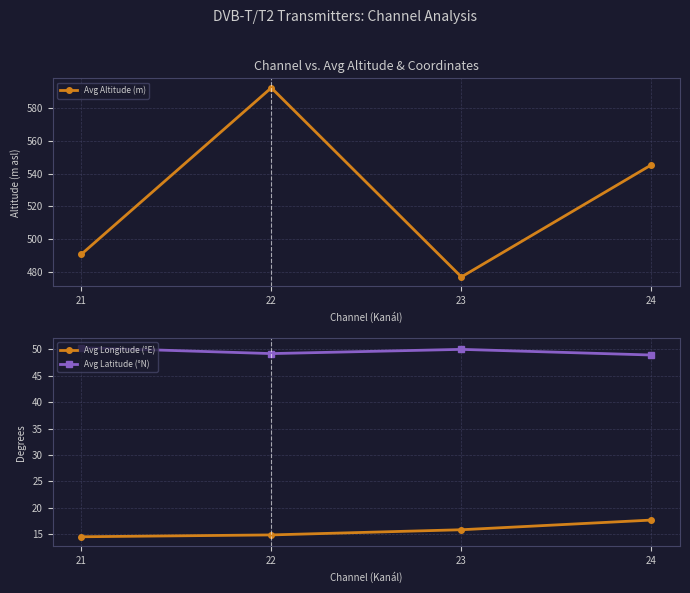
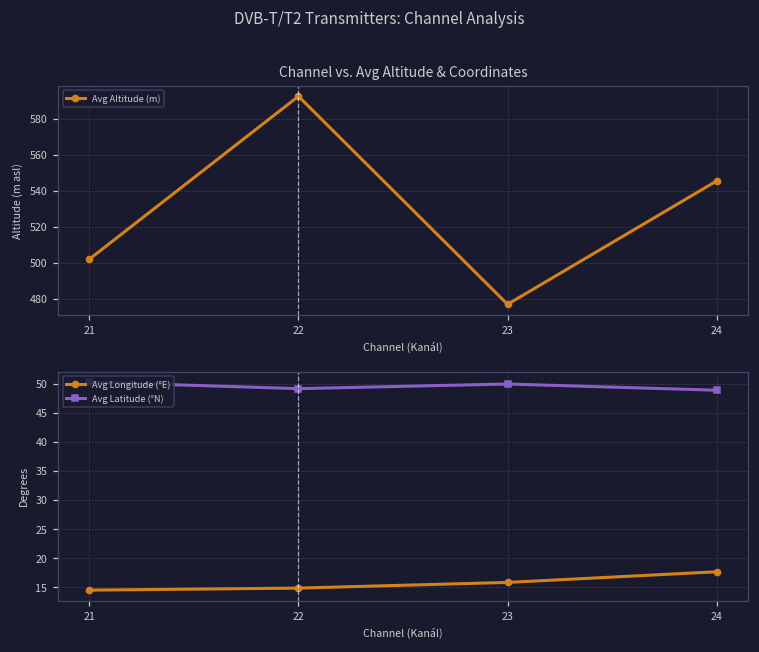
  {
    "Channel vs. Avg Altitude & Coordinates": {
-     "21": 491,
+     "21": 502,
      "22": 593,
      "23": 477,
      "24": 545
    }
  }
